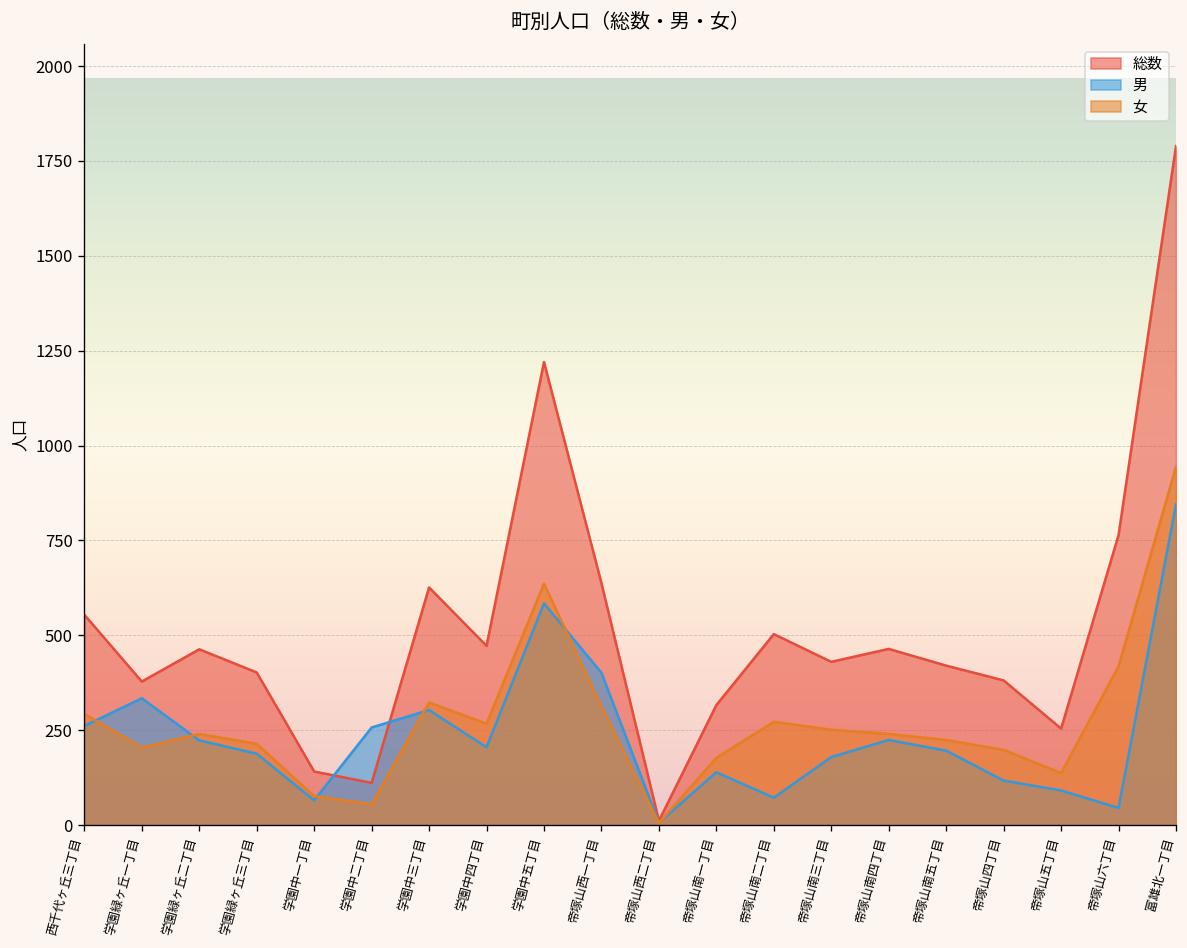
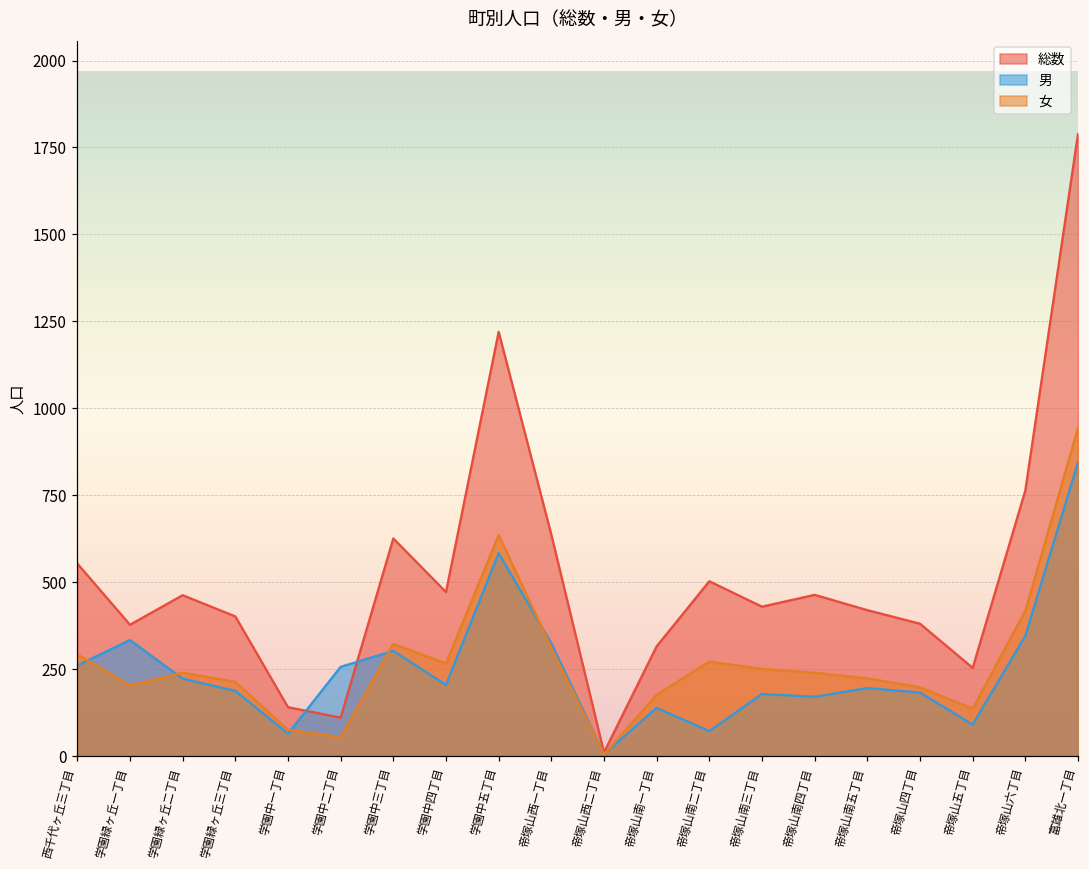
  {
    "男": {
      "西千代ヶ丘三丁目": 260,
      "学園緑ヶ丘一丁目": 330,
      "学園緑ヶ丘二丁目": 220,
      "学園緑ヶ丘三丁目": 190,
      "学園中一丁目": 70,
      "学園中二丁目": 260,
      "学園中三丁目": 300,
      "学園中四丁目": 210,
      "学園中五丁目": 580,
-     "帝塚山西一丁目": 400,
+     "帝塚山西一丁目": 330,
      "帝塚山南一丁目": 140,
      "帝塚山南二丁目": 70,
      "帝塚山南三丁目": 180,
-     "帝塚山南四丁目": 220,
+     "帝塚山南四丁目": 170,
      "帝塚山南五丁目": 200,
-     "帝塚山四丁目": 120,
+     "帝塚山四丁目": 180,
      "帝塚山五丁目": 90,
-     "帝塚山六丁目": 50,
+     "帝塚山六丁目": 350,
      "富雄北一丁目": 850
    }
  }
